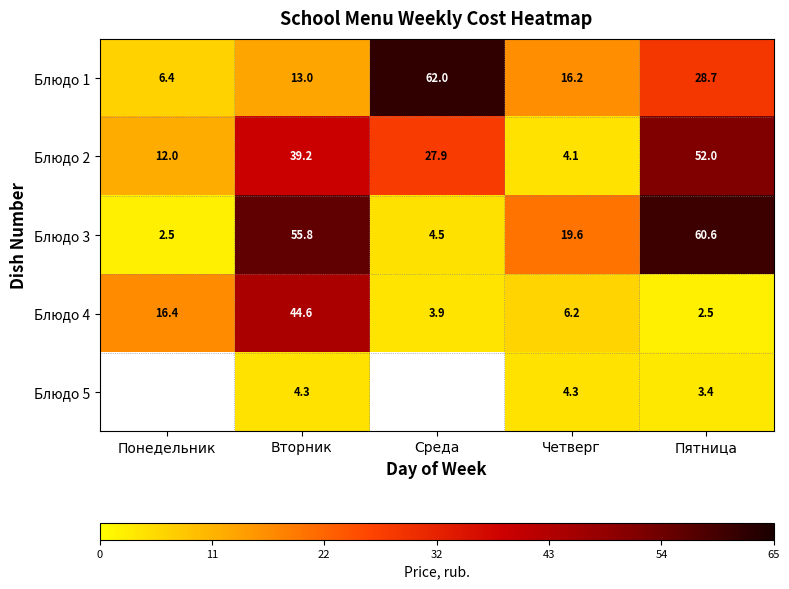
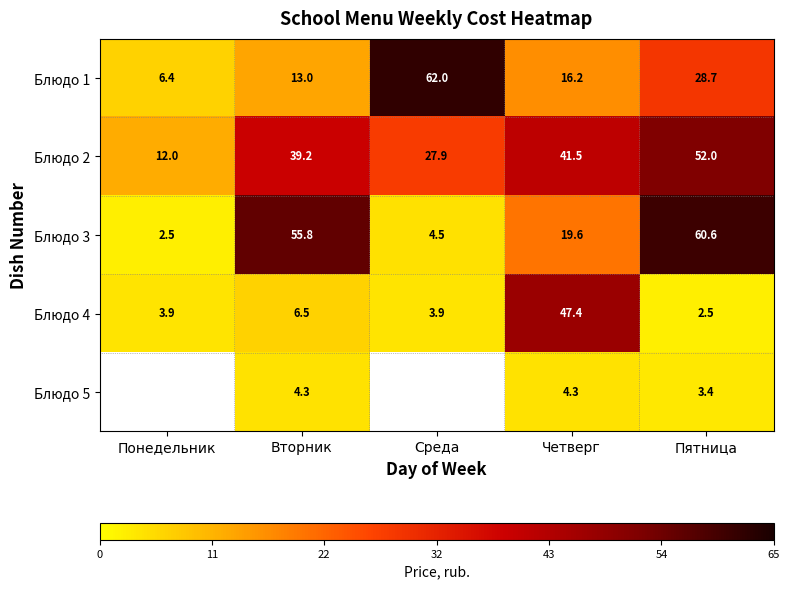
  {
    "Блюдо 1": {
      "Понедельник": 6.4,
      "Вторник": 13.0,
      "Среда": 62.0,
      "Четверг": 16.2,
      "Пятница": 28.7
    },
    "Блюдо 2": {
      "Понедельник": 12.0,
      "Вторник": 39.2,
      "Среда": 27.9,
-     "Четверг": 4.1,
+     "Четверг": 41.5,
      "Пятница": 52.0
    },
    "Блюдо 3": {
      "Понедельник": 2.5,
      "Вторник": 55.8,
      "Среда": 4.5,
      "Четверг": 19.6,
      "Пятница": 60.6
    },
    "Блюдо 4": {
-     "Понедельник": 16.4,
-     "Вторник": 44.6,
+     "Понедельник": 3.9,
+     "Вторник": 6.5,
      "Среда": 3.9,
-     "Четверг": 6.2,
+     "Четверг": 47.4,
      "Пятница": 2.5
    },
    "Блюдо 5": {
      "Вторник": 4.3,
      "Четверг": 4.3,
      "Пятница": 3.4
    }
  }
